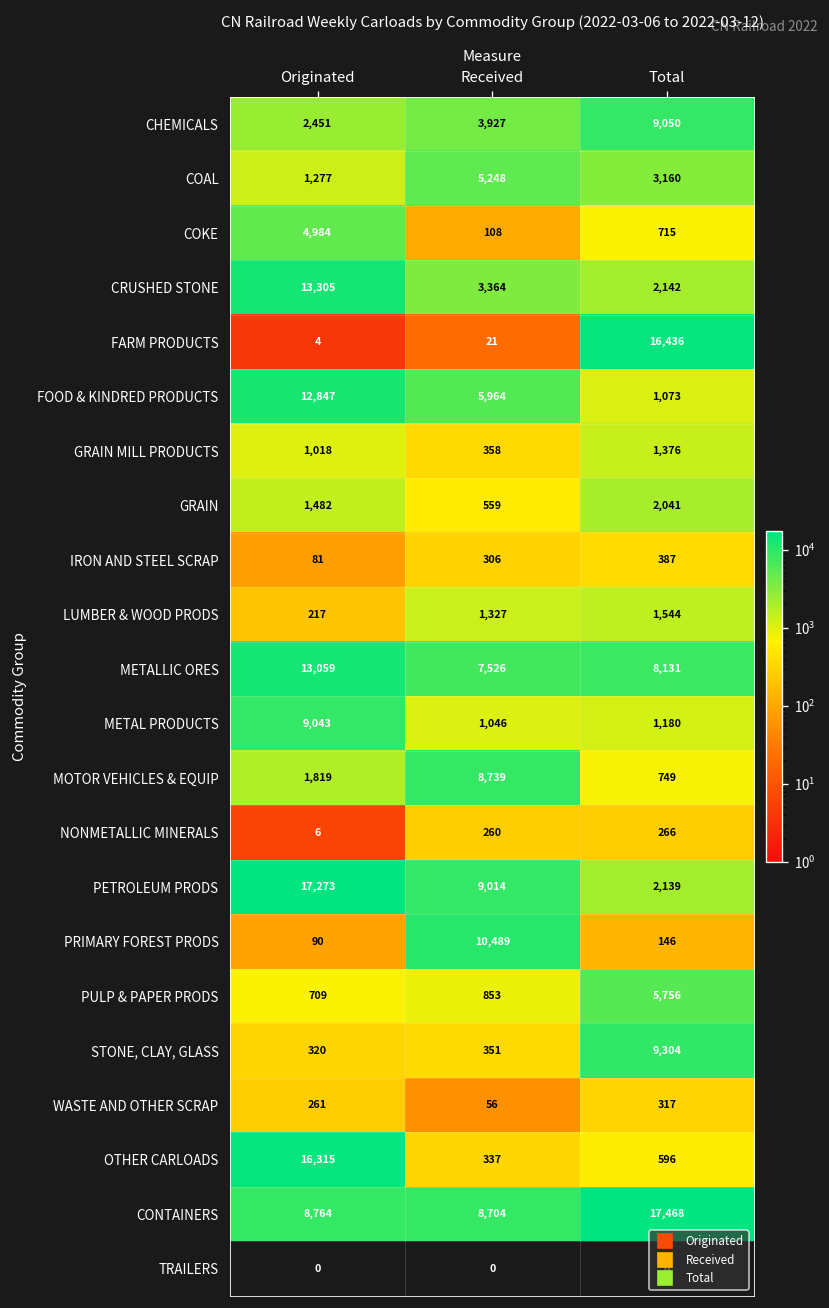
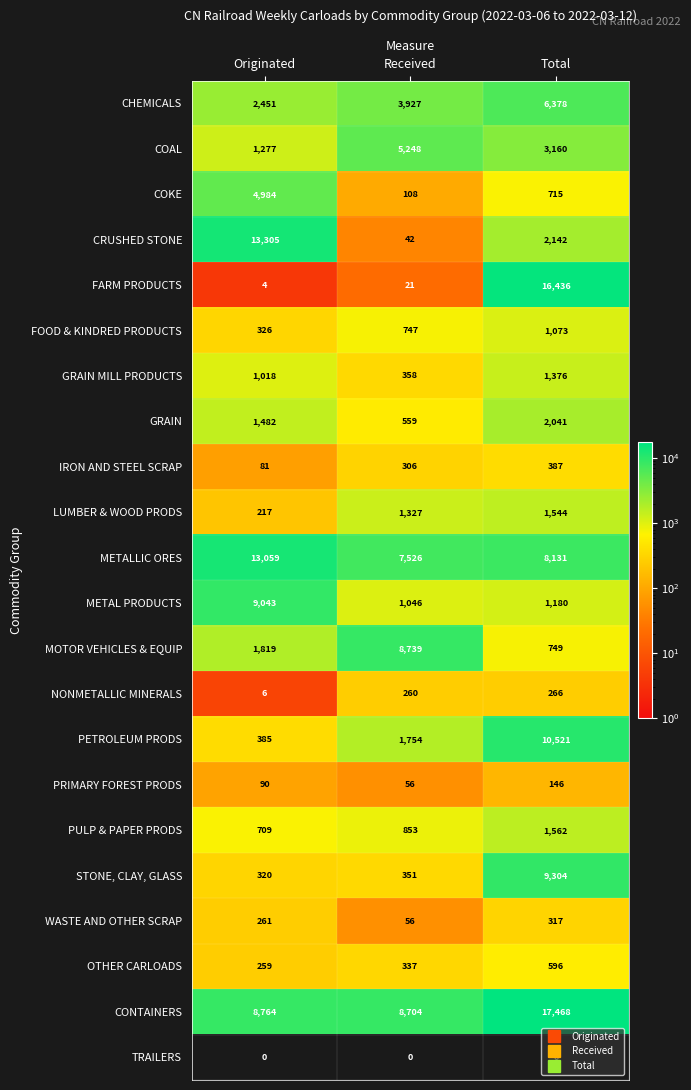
  {
    "CHEMICALS": {
      "Originated": "2,451",
      "Received": "3,927",
-     "Total": "9,050"
+     "Total": "6,378"
    },
    "COAL": {
      "Originated": "1,277",
      "Received": "5,248",
      "Total": "3,160"
    },
    "COKE": {
      "Originated": "4,984",
      "Received": "108",
      "Total": "715"
    },
    "CRUSHED STONE": {
      "Originated": "13,305",
-     "Received": "3,364",
+     "Received": "42",
      "Total": "2,142"
    },
    "FARM PRODUCTS": {
      "Originated": "4",
      "Received": "21",
      "Total": "16,436"
    },
    "FOOD & KINDRED PRODUCTS": {
-     "Originated": "12,847",
-     "Received": "5,964",
+     "Originated": "326",
+     "Received": "747",
      "Total": "1,073"
    },
    "GRAIN MILL PRODUCTS": {
      "Originated": "1,018",
      "Received": "358",
      "Total": "1,376"
    },
    "GRAIN": {
      "Originated": "1,482",
      "Received": "559",
      "Total": "2,041"
    },
    "IRON AND STEEL SCRAP": {
      "Originated": "81",
      "Received": "306",
      "Total": "387"
    },
    "LUMBER & WOOD PRODS": {
      "Originated": "217",
      "Received": "1,327",
      "Total": "1,544"
    },
    "METALLIC ORES": {
      "Originated": "13,059",
      "Received": "7,526",
      "Total": "8,131"
    },
    "METAL PRODUCTS": {
      "Originated": "9,043",
      "Received": "1,046",
      "Total": "1,180"
    },
    "MOTOR VEHICLES & EQUIP": {
      "Originated": "1,819",
      "Received": "8,739",
      "Total": "749"
    },
    "NONMETALLIC MINERALS": {
      "Originated": "6",
      "Received": "260",
      "Total": "266"
    },
    "PETROLEUM PRODS": {
-     "Originated": "17,273",
-     "Received": "9,014",
-     "Total": "2,139"
+     "Originated": "385",
+     "Received": "1,754",
+     "Total": "10,521"
    },
    "PRIMARY FOREST PRODS": {
      "Originated": "90",
-     "Received": "10,489",
+     "Received": "56",
      "Total": "146"
    },
    "PULP & PAPER PRODS": {
      "Originated": "709",
      "Received": "853",
-     "Total": "5,756"
+     "Total": "1,562"
    },
    "STONE, CLAY, GLASS": {
      "Originated": "320",
      "Received": "351",
      "Total": "9,304"
    },
    "WASTE AND OTHER SCRAP": {
      "Originated": "261",
      "Received": "56",
      "Total": "317"
    },
    "OTHER CARLOADS": {
-     "Originated": "16,315",
+     "Originated": "259",
      "Received": "337",
      "Total": "596"
    },
    "CONTAINERS": {
      "Originated": "8,764",
      "Received": "8,704",
      "Total": "17,468"
    },
    "TRAILERS": {
      "Originated": "0",
      "Received": "0"
    }
  }
